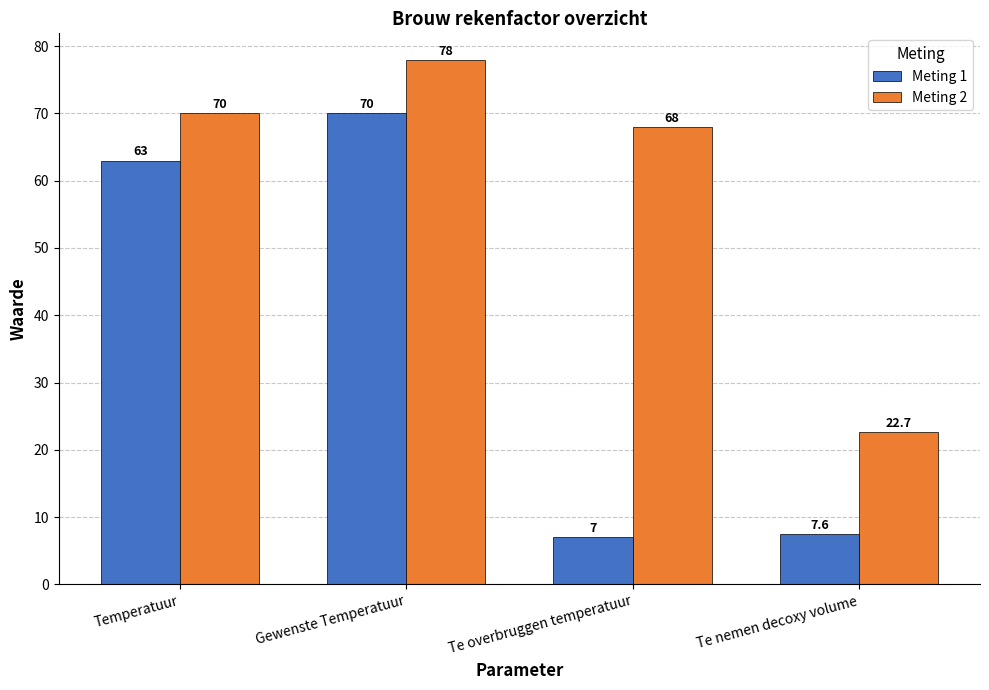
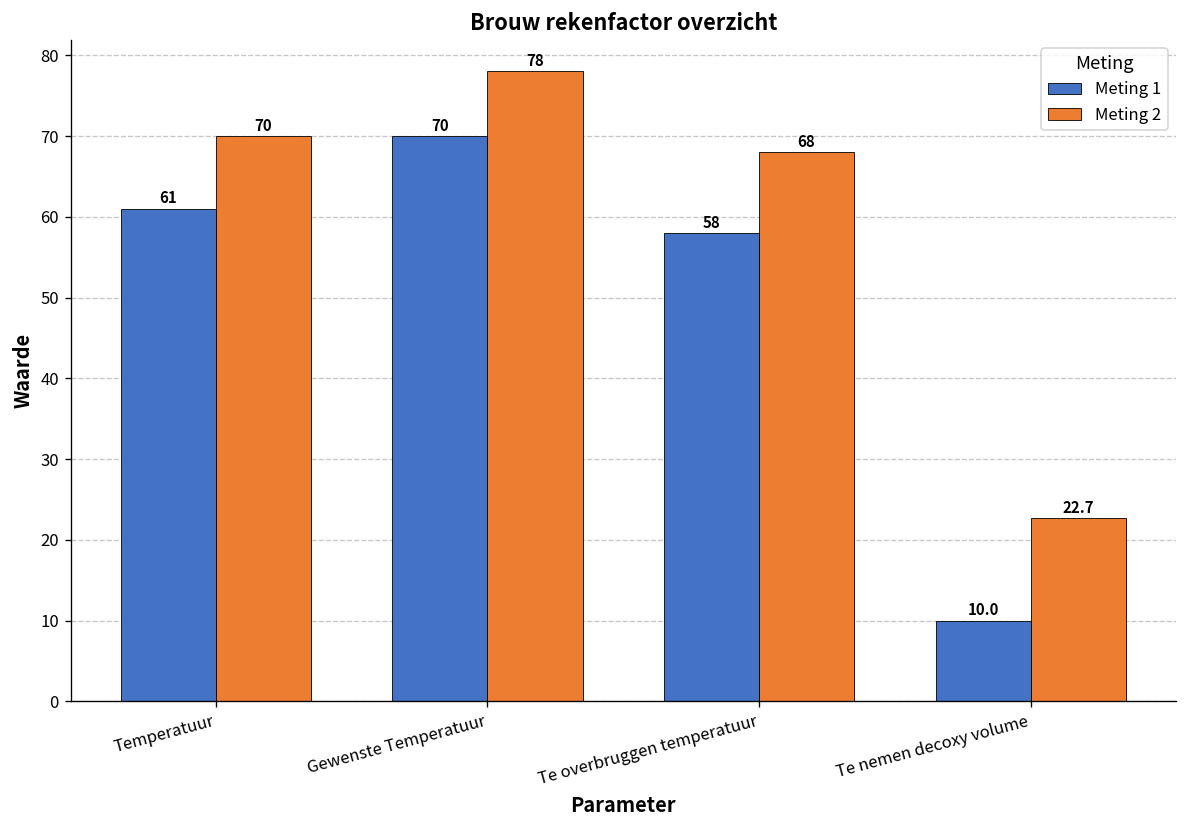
  {
    "Meting 1": {
-     "Temperatuur": 63,
+     "Temperatuur": 61,
      "Gewenste Temperatuur": 70,
-     "Te overbruggen temperatuur": 7,
-     "Te nemen decoxy volume": 7.6
+     "Te overbruggen temperatuur": 58,
+     "Te nemen decoxy volume": 10.0
    },
    "Meting 2": {
      "Temperatuur": 70,
      "Gewenste Temperatuur": 78,
      "Te overbruggen temperatuur": 68,
      "Te nemen decoxy volume": 22.7
    }
  }
